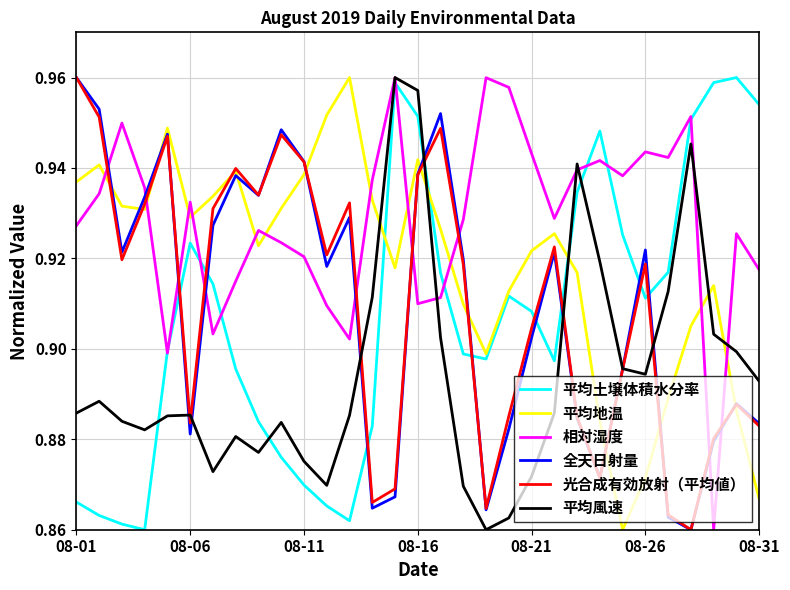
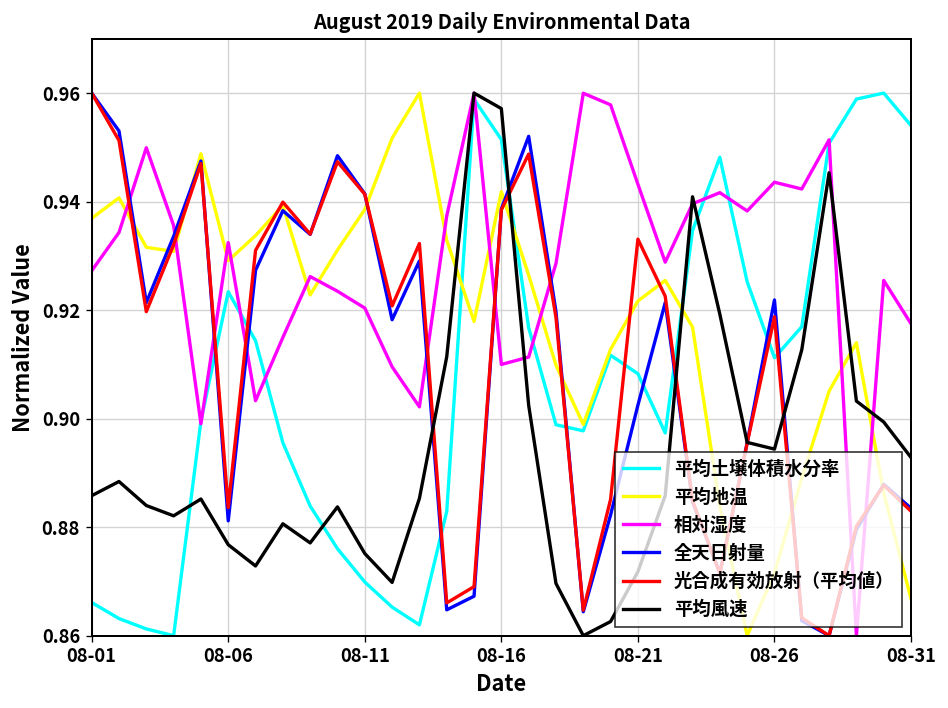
  {
    "平均土壌体積水分率": {
      "08-01": 0.866,
      "08-06": 0.923,
      "08-11": 0.870,
      "08-16": 0.951,
      "08-21": 0.908,
      "08-26": 0.911,
      "08-31": 0.954
    },
    "平均地温": {
      "08-01": 0.937,
      "08-06": 0.929,
      "08-11": 0.939,
      "08-16": 0.942,
      "08-21": 0.922,
      "08-31": 0.867
    },
    "相対湿度": {
      "08-01": 0.927,
      "08-06": 0.932,
      "08-11": 0.920,
      "08-16": 0.910,
      "08-21": 0.943,
      "08-26": 0.944,
      "08-31": 0.917
    },
    "全天日射量": {
      "08-06": 0.881,
      "08-21": 0.902,
      "08-26": 0.922
    },
    "光合成有効放射（平均値）": {
      "08-06": 0.884,
-     "08-21": 0.905,
+     "08-21": 0.933,
      "08-26": 0.919
    },
    "平均風速": {
      "08-01": 0.886,
-     "08-06": 0.885,
+     "08-06": 0.877,
      "08-11": 0.875,
      "08-16": 0.957,
      "08-26": 0.894,
      "08-31": 0.893
    }
  }
